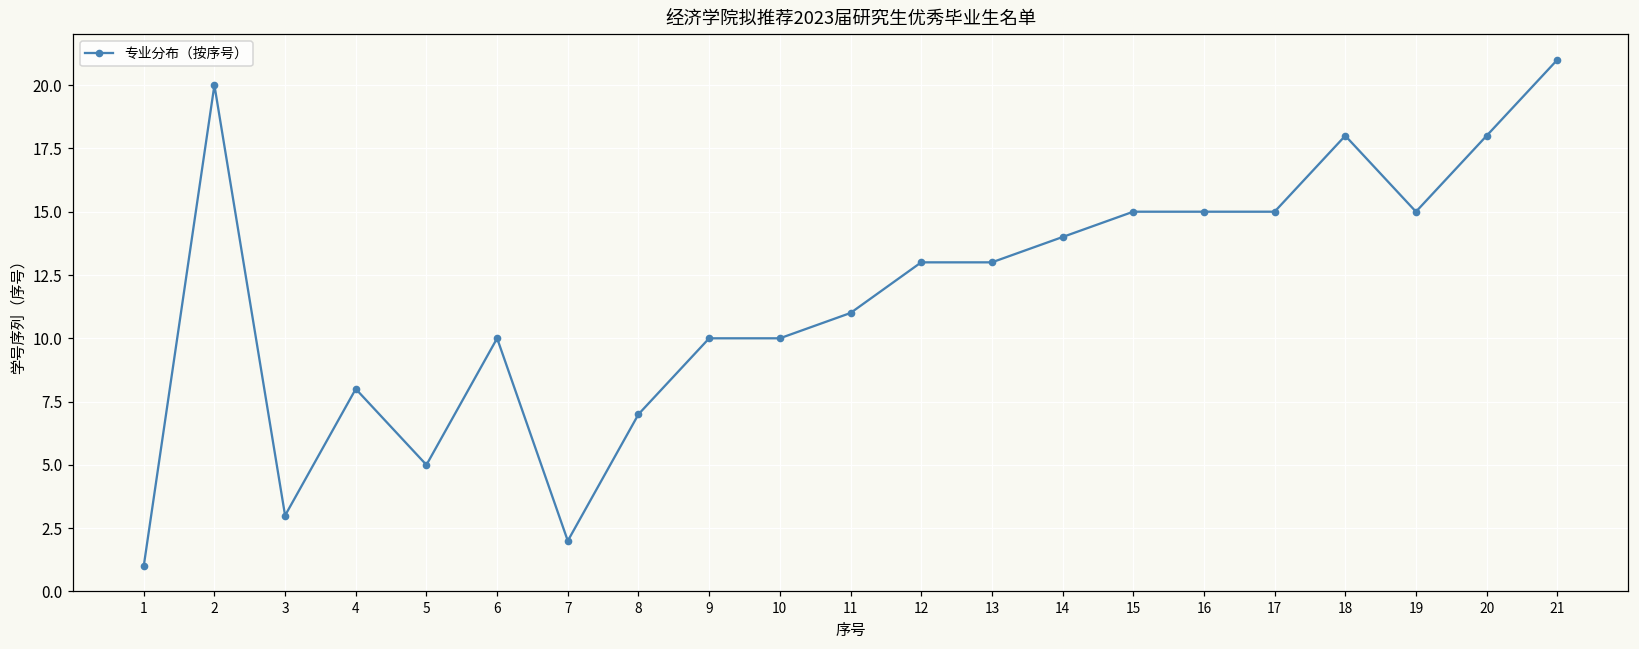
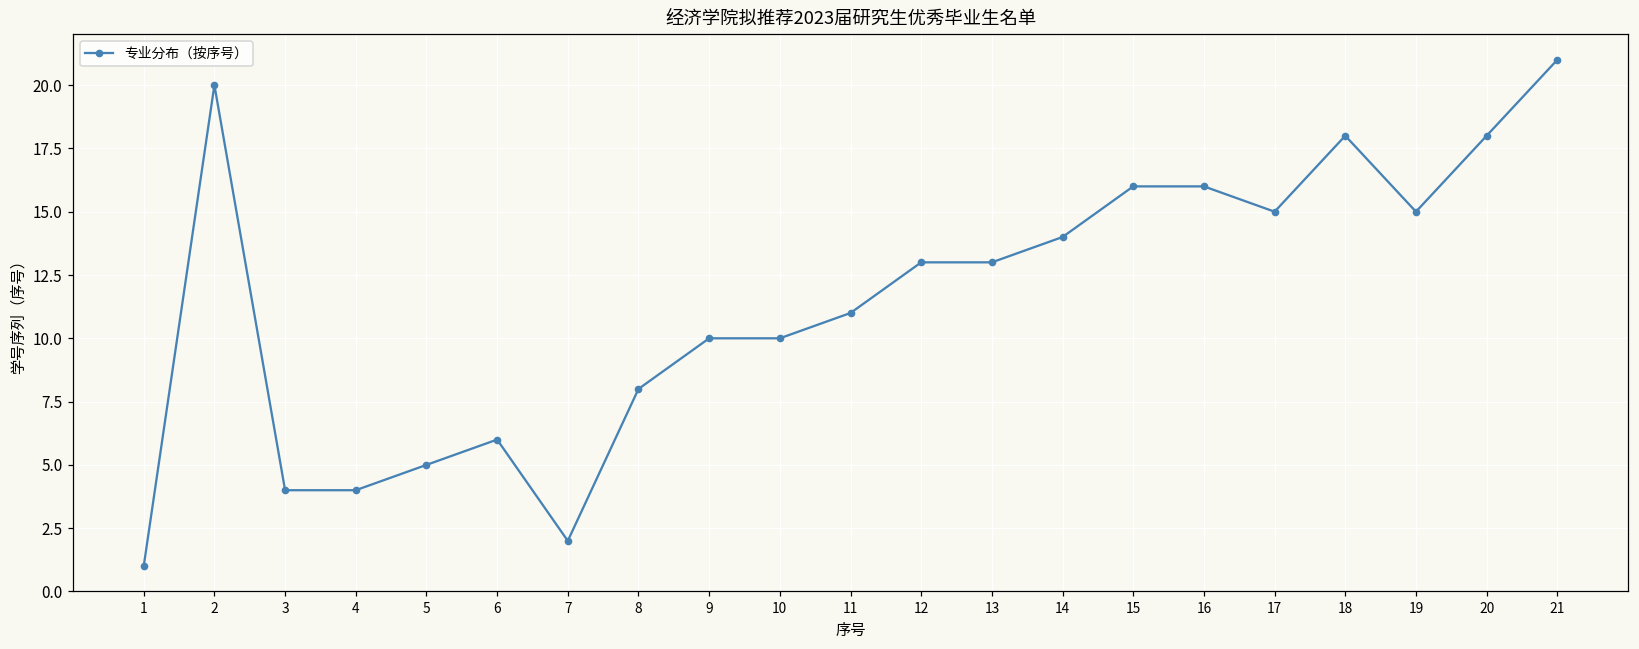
  {
    "1": 1,
    "2": 20,
-   "3": 3,
-   "4": 8,
+   "3": 4,
+   "4": 4,
    "5": 5,
-   "6": 10,
+   "6": 6,
    "7": 2,
-   "8": 7,
+   "8": 8,
    "9": 10,
    "10": 10,
    "11": 11,
    "12": 13,
    "13": 13,
    "14": 14,
-   "15": 15,
-   "16": 15,
+   "15": 16,
+   "16": 16,
    "17": 15,
    "18": 18,
    "19": 15,
    "20": 18,
    "21": 21
  }
